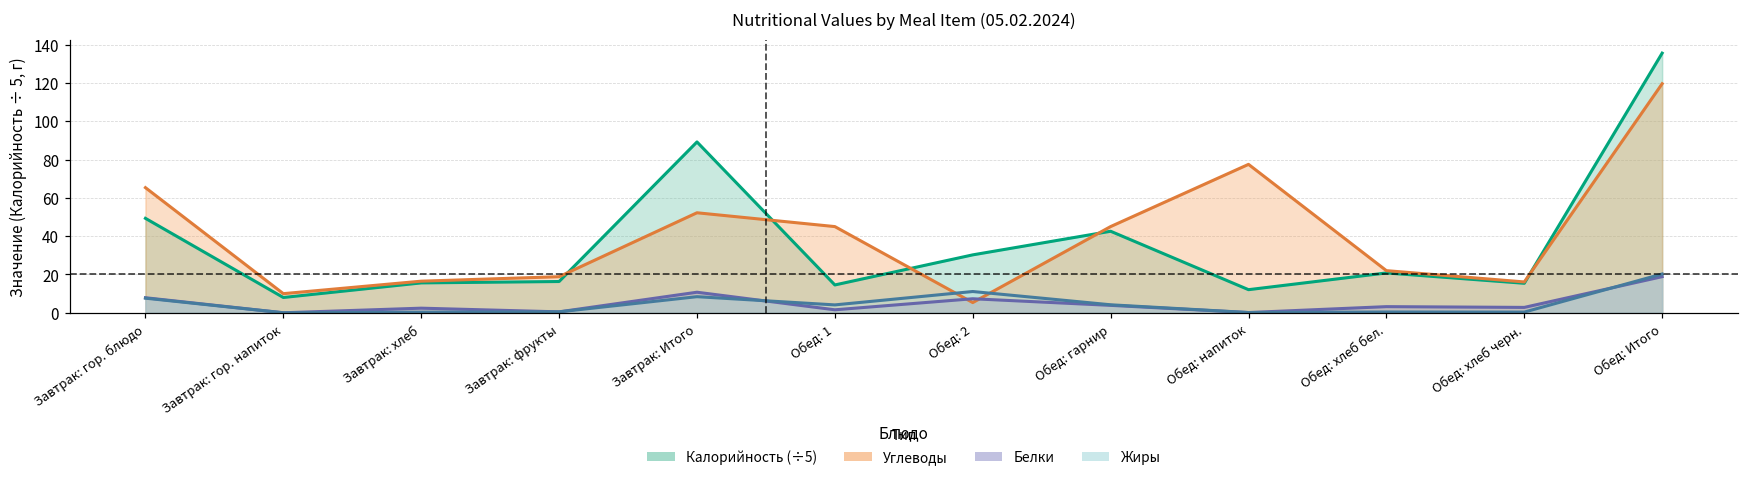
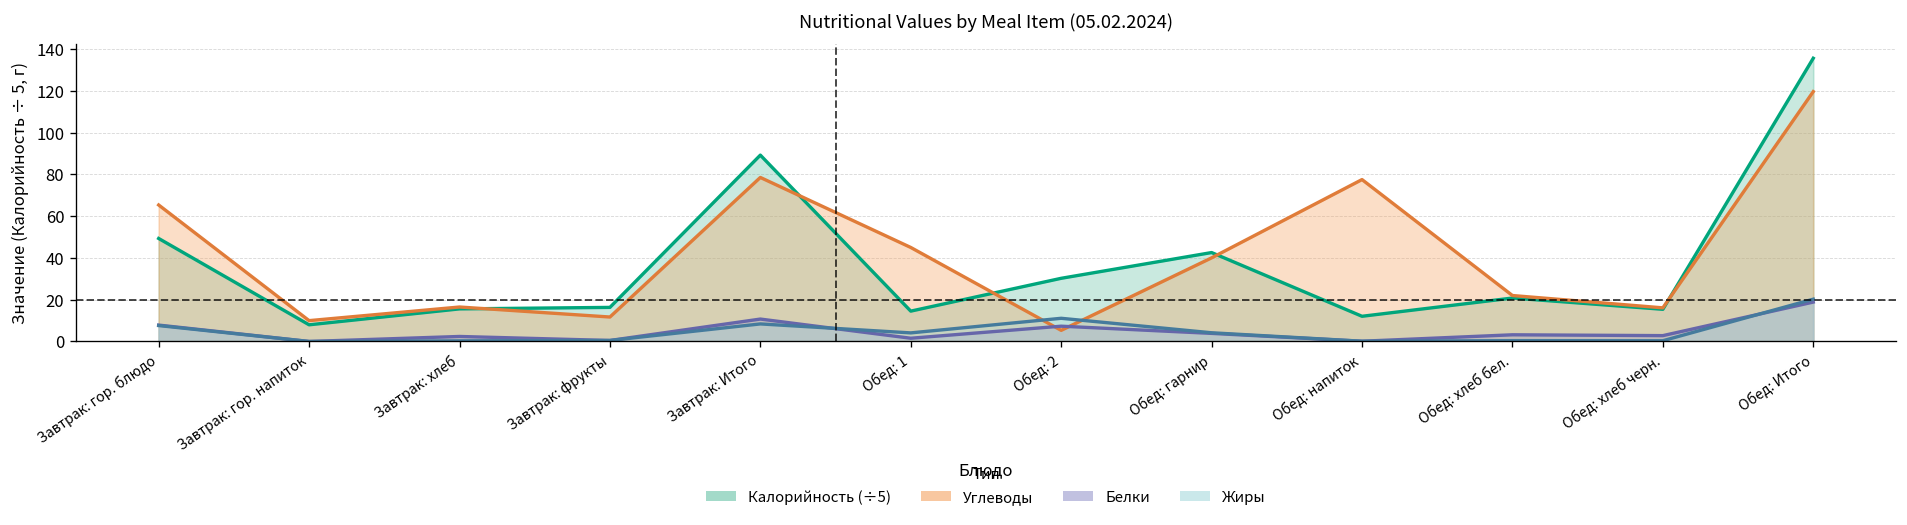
  {
    "Углеводы": {
      "Завтрак: гор. блюдо": 65,
      "Завтрак: гор. напиток": 10,
-     "Завтрак: фрукты": 19,
-     "Завтрак: Итого": 52,
+     "Завтрак: фрукты": 12,
+     "Завтрак: Итого": 79,
      "Обед: 1": 45,
      "Обед: 2": 5,
-     "Обед: гарнир": 45,
+     "Обед: гарнир": 40,
      "Обед: напиток": 78,
      "Обед: Итого": 120
    }
  }
